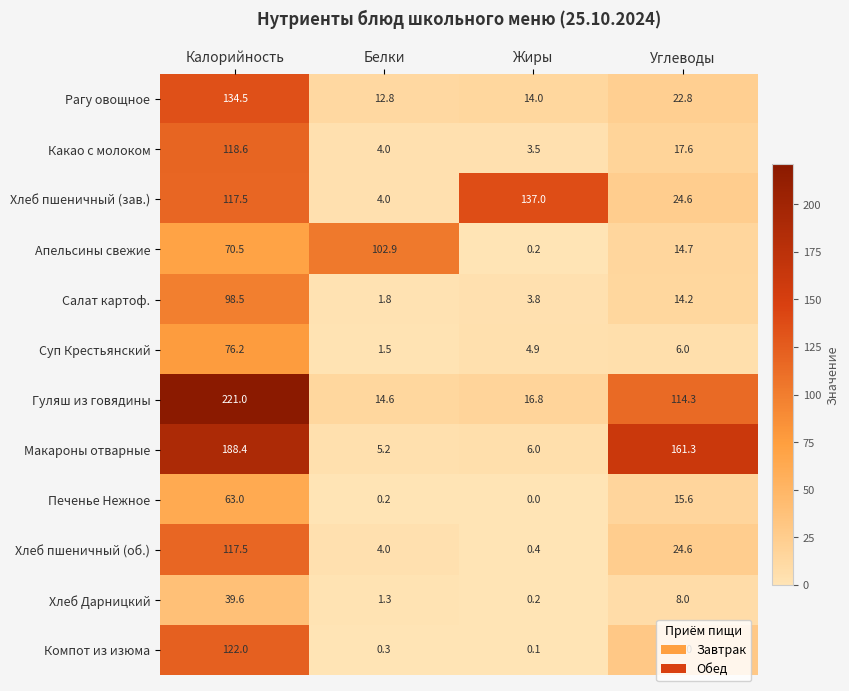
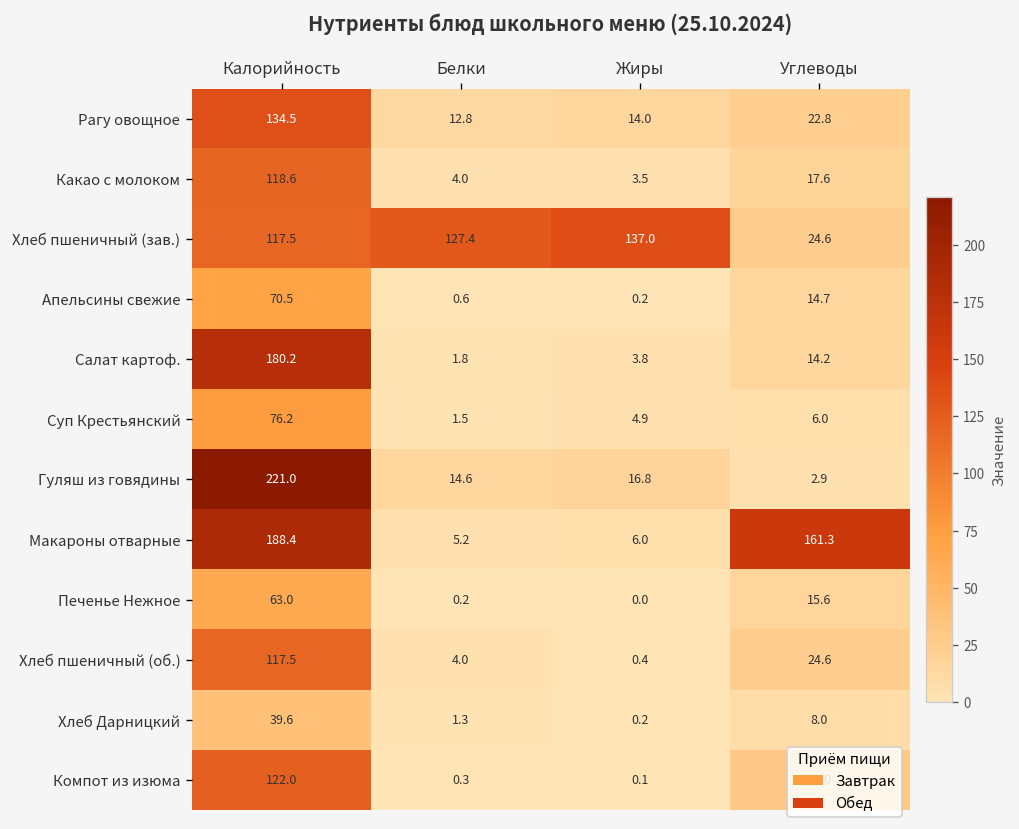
  {
    "Рагу овощное": {
      "Калорийность": 134.5,
      "Белки": 12.8,
      "Жиры": 14.0,
      "Углеводы": 22.8
    },
    "Какао с молоком": {
      "Калорийность": 118.6,
      "Белки": 4.0,
      "Жиры": 3.5,
      "Углеводы": 17.6
    },
    "Хлеб пшеничный (зав.)": {
      "Калорийность": 117.5,
-     "Белки": 4.0,
+     "Белки": 127.4,
      "Жиры": 137.0,
      "Углеводы": 24.6
    },
    "Апельсины свежие": {
      "Калорийность": 70.5,
-     "Белки": 102.9,
+     "Белки": 0.6,
      "Жиры": 0.2,
      "Углеводы": 14.7
    },
    "Салат картоф.": {
-     "Калорийность": 98.5,
+     "Калорийность": 180.2,
      "Белки": 1.8,
      "Жиры": 3.8,
      "Углеводы": 14.2
    },
    "Суп Крестьянский": {
      "Калорийность": 76.2,
      "Белки": 1.5,
      "Жиры": 4.9,
      "Углеводы": 6.0
    },
    "Гуляш из говядины": {
      "Калорийность": 221.0,
      "Белки": 14.6,
      "Жиры": 16.8,
-     "Углеводы": 114.3
+     "Углеводы": 2.9
    },
    "Макароны отварные": {
      "Калорийность": 188.4,
      "Белки": 5.2,
      "Жиры": 6.0,
      "Углеводы": 161.3
    },
    "Печенье Нежное": {
      "Калорийность": 63.0,
      "Белки": 0.2,
      "Жиры": 0.0,
      "Углеводы": 15.6
    },
    "Хлеб пшеничный (об.)": {
      "Калорийность": 117.5,
      "Белки": 4.0,
      "Жиры": 0.4,
      "Углеводы": 24.6
    },
    "Хлеб Дарницкий": {
      "Калорийность": 39.6,
      "Белки": 1.3,
      "Жиры": 0.2,
      "Углеводы": 8.0
    },
    "Компот из изюма": {
      "Калорийность": 122.0,
      "Белки": 0.3,
      "Жиры": 0.1
    }
  }
